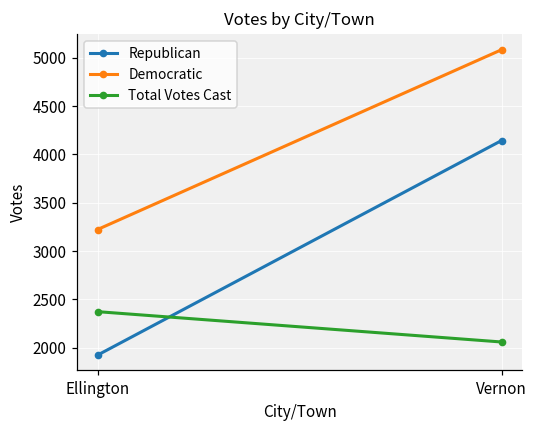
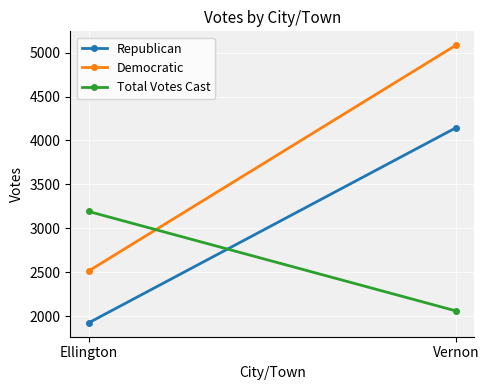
  {
    "Republican": {
      "Ellington": 1900,
      "Vernon": 4100
    },
    "Democratic": {
-     "Ellington": 3200,
+     "Ellington": 2500,
      "Vernon": 5100
    },
    "Total Votes Cast": {
-     "Ellington": 2400,
+     "Ellington": 3200,
      "Vernon": 2100
    }
  }
